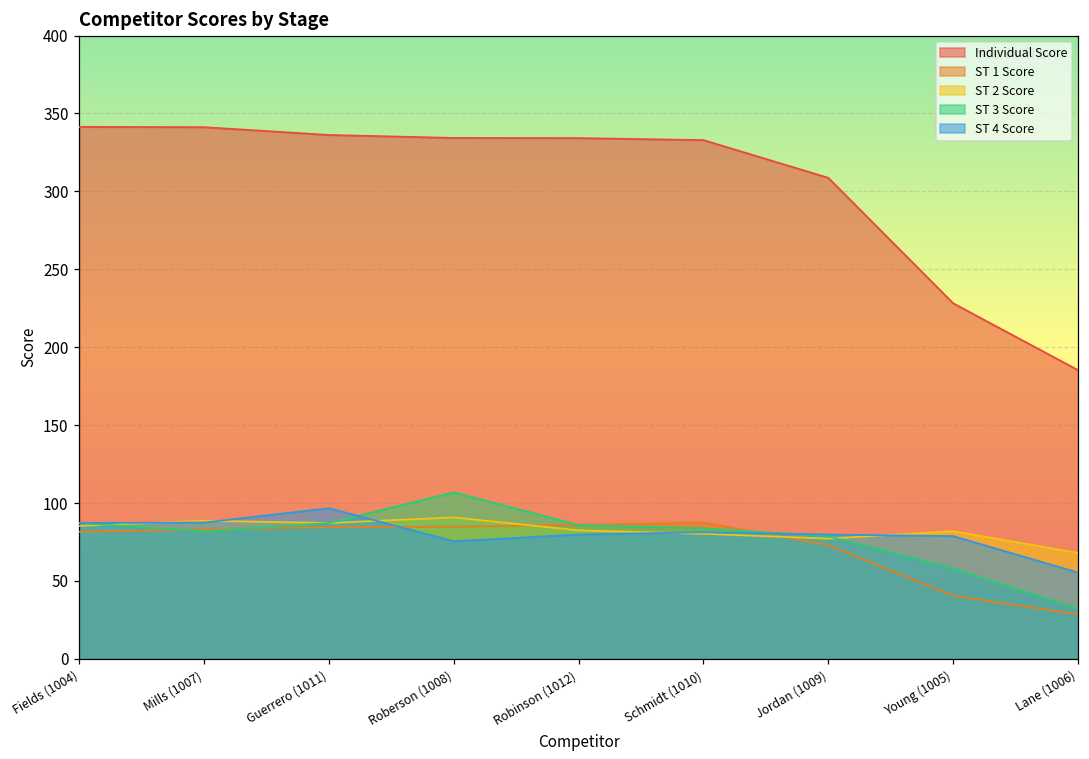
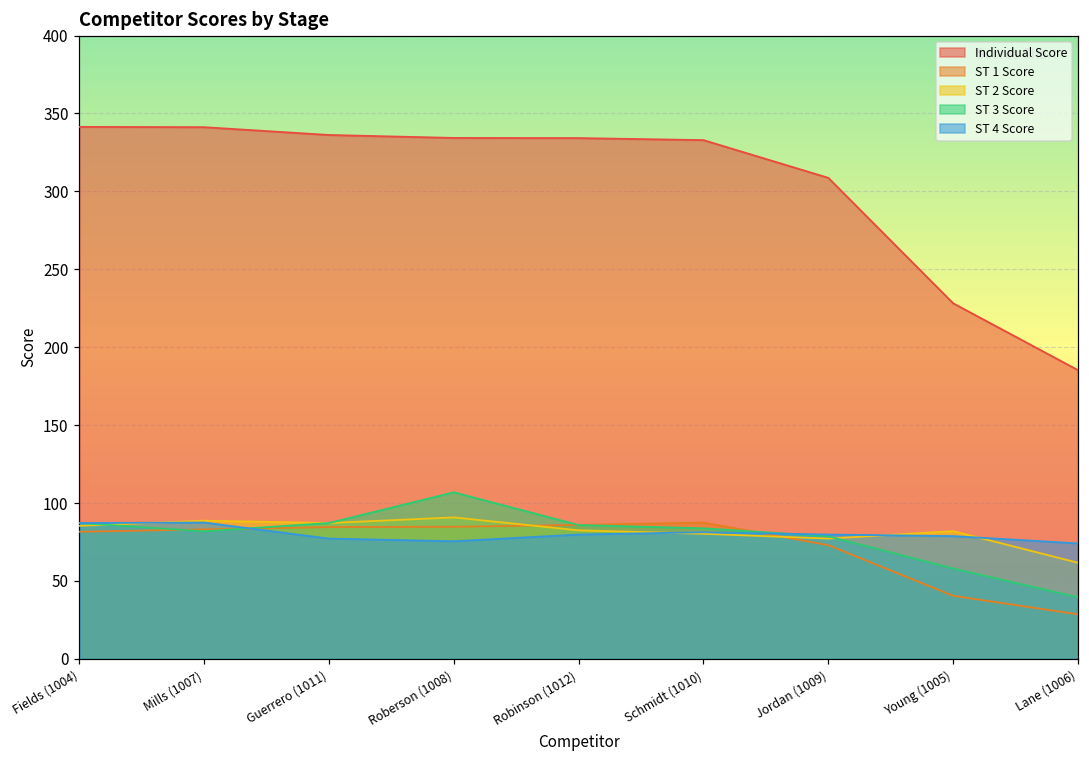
  {
    "ST 2 Score": {
      "Roberson (1008)": 91,
      "Robinson (1012)": 83,
      "Young (1005)": 82,
-     "Lane (1006)": 68
+     "Lane (1006)": 62
    },
    "ST 3 Score": {
      "Roberson (1008)": 107,
      "Schmidt (1010)": 84,
      "Young (1005)": 58,
-     "Lane (1006)": 32
+     "Lane (1006)": 40
    },
    "ST 4 Score": {
-     "Guerrero (1011)": 97,
+     "Guerrero (1011)": 77,
      "Roberson (1008)": 76,
      "Robinson (1012)": 80,
      "Young (1005)": 79,
-     "Lane (1006)": 55
+     "Lane (1006)": 74
    }
  }
